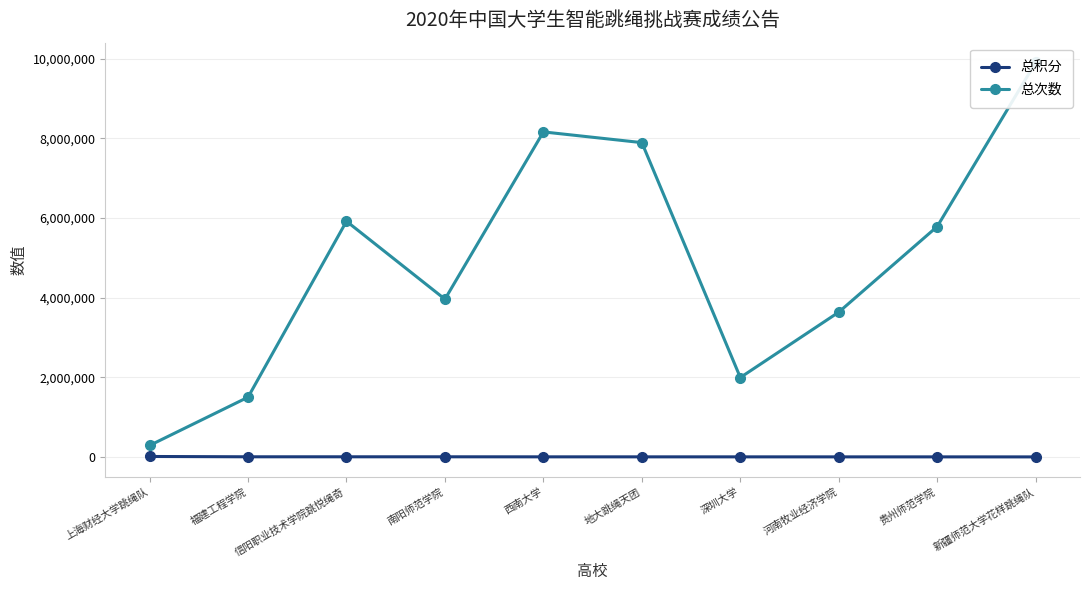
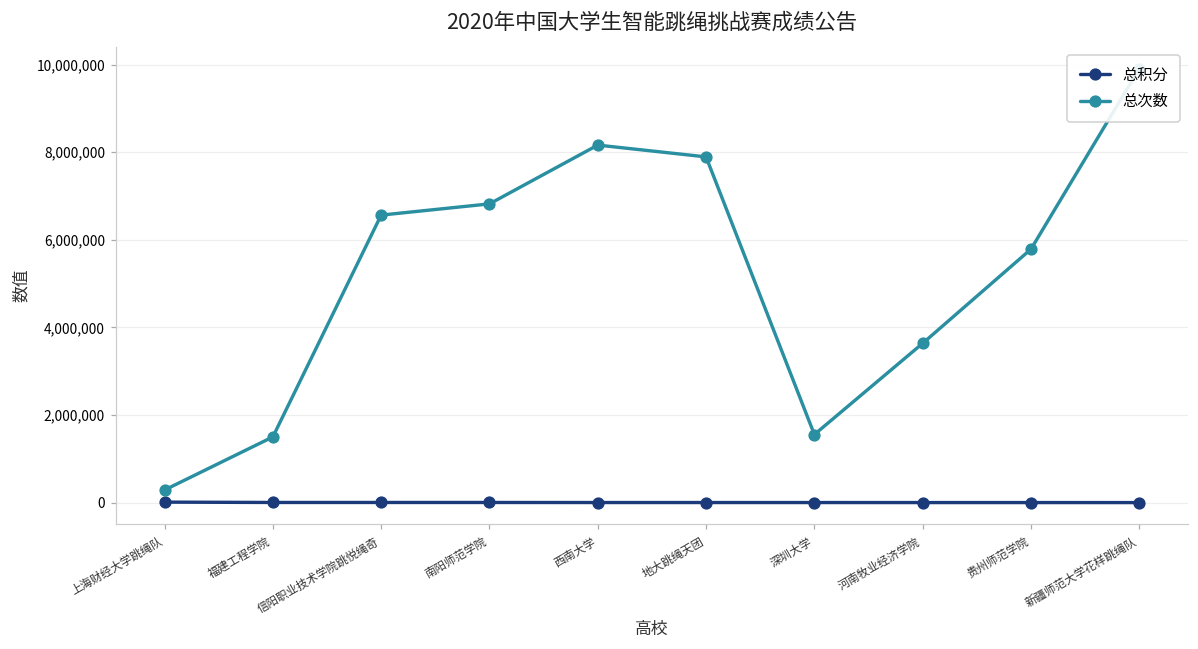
  {
    "总积分": {
      "上海财经大学跳绳队": "0",
      "福建工程学院": "0",
      "信阳职业技术学院跳悦绳奇": "0",
      "南阳师范学院": "0",
      "西南大学": "0",
      "地大跳绳天团": "0",
      "深圳大学": "0",
      "河南牧业经济学院": "0",
      "贵州师范学院": "0",
      "新疆师范大学花样跳绳队": "0"
    },
    "总次数": {
      "上海财经大学跳绳队": "300,000",
      "福建工程学院": "1,500,000",
-     "信阳职业技术学院跳悦绳奇": "5,900,000",
-     "南阳师范学院": "4,000,000",
+     "信阳职业技术学院跳悦绳奇": "6,600,000",
+     "南阳师范学院": "6,800,000",
      "西南大学": "8,200,000",
      "地大跳绳天团": "7,900,000",
-     "深圳大学": "2,000,000",
+     "深圳大学": "1,600,000",
      "河南牧业经济学院": "3,600,000",
      "贵州师范学院": "5,800,000"
    }
  }
